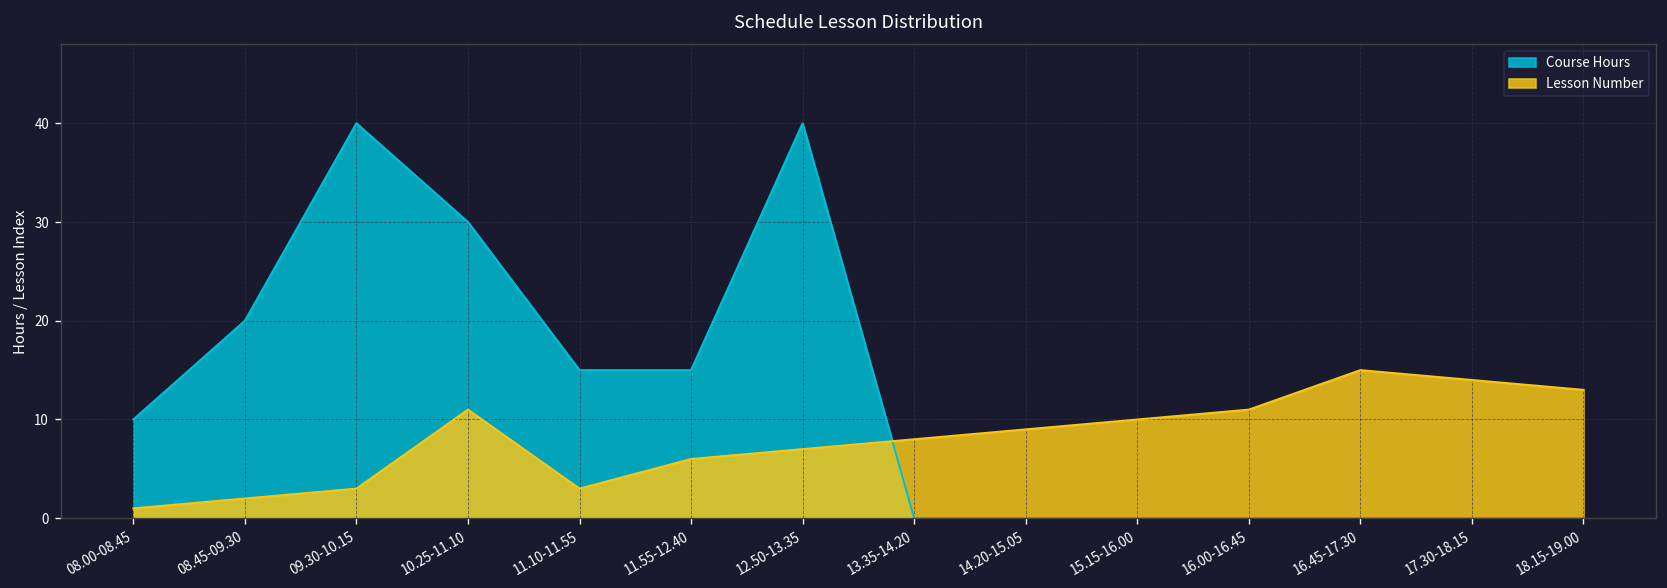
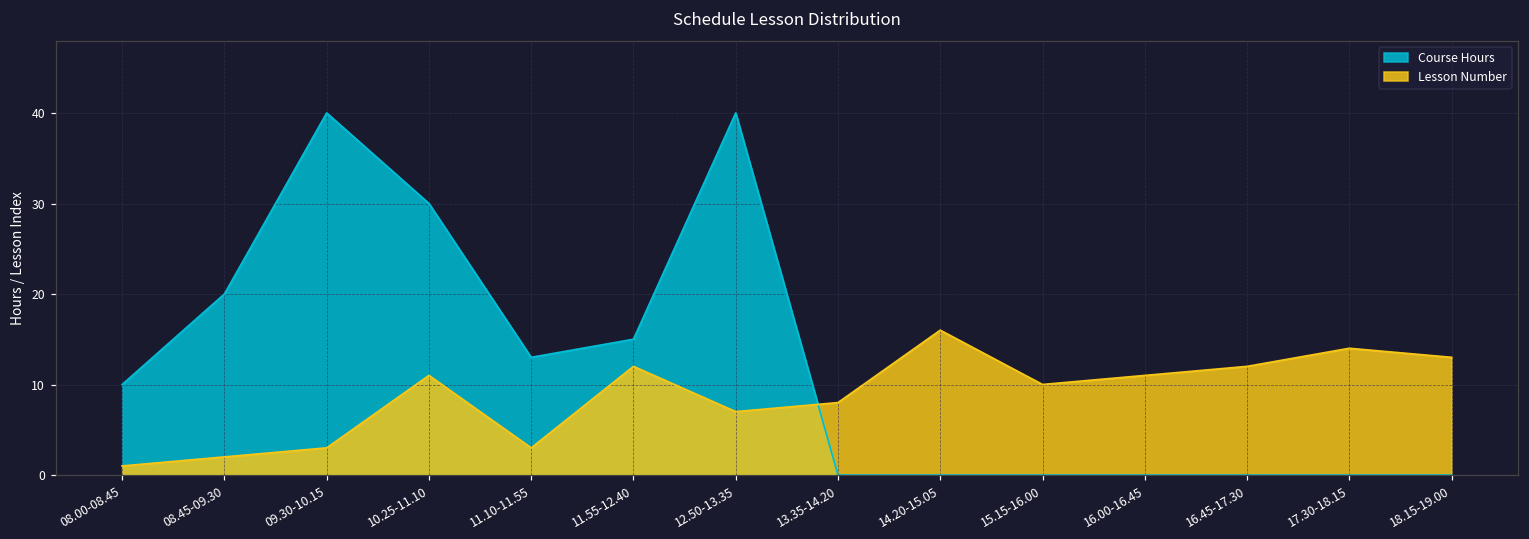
  {
    "Course Hours": {
      "08.00-08.45": 10,
      "08.45-09.30": 20,
      "09.30-10.15": 40,
      "10.25-11.10": 30,
-     "11.10-11.55": 15,
+     "11.10-11.55": 13,
      "11.55-12.40": 15,
      "12.50-13.35": 40,
      "13.35-14.20": 0,
      "14.20-15.05": 0,
      "15.15-16.00": 0,
      "16.00-16.45": 0,
      "16.45-17.30": 0,
      "17.30-18.15": 0,
      "18.15-19.00": 0
    },
    "Lesson Number": {
      "08.00-08.45": 1,
      "08.45-09.30": 2,
      "09.30-10.15": 3,
      "10.25-11.10": 11,
      "11.10-11.55": 3,
-     "11.55-12.40": 6,
+     "11.55-12.40": 12,
      "12.50-13.35": 7,
      "13.35-14.20": 8,
-     "14.20-15.05": 9,
+     "14.20-15.05": 16,
      "15.15-16.00": 10,
      "16.00-16.45": 11,
-     "16.45-17.30": 15,
+     "16.45-17.30": 12,
      "17.30-18.15": 14,
      "18.15-19.00": 13
    }
  }
